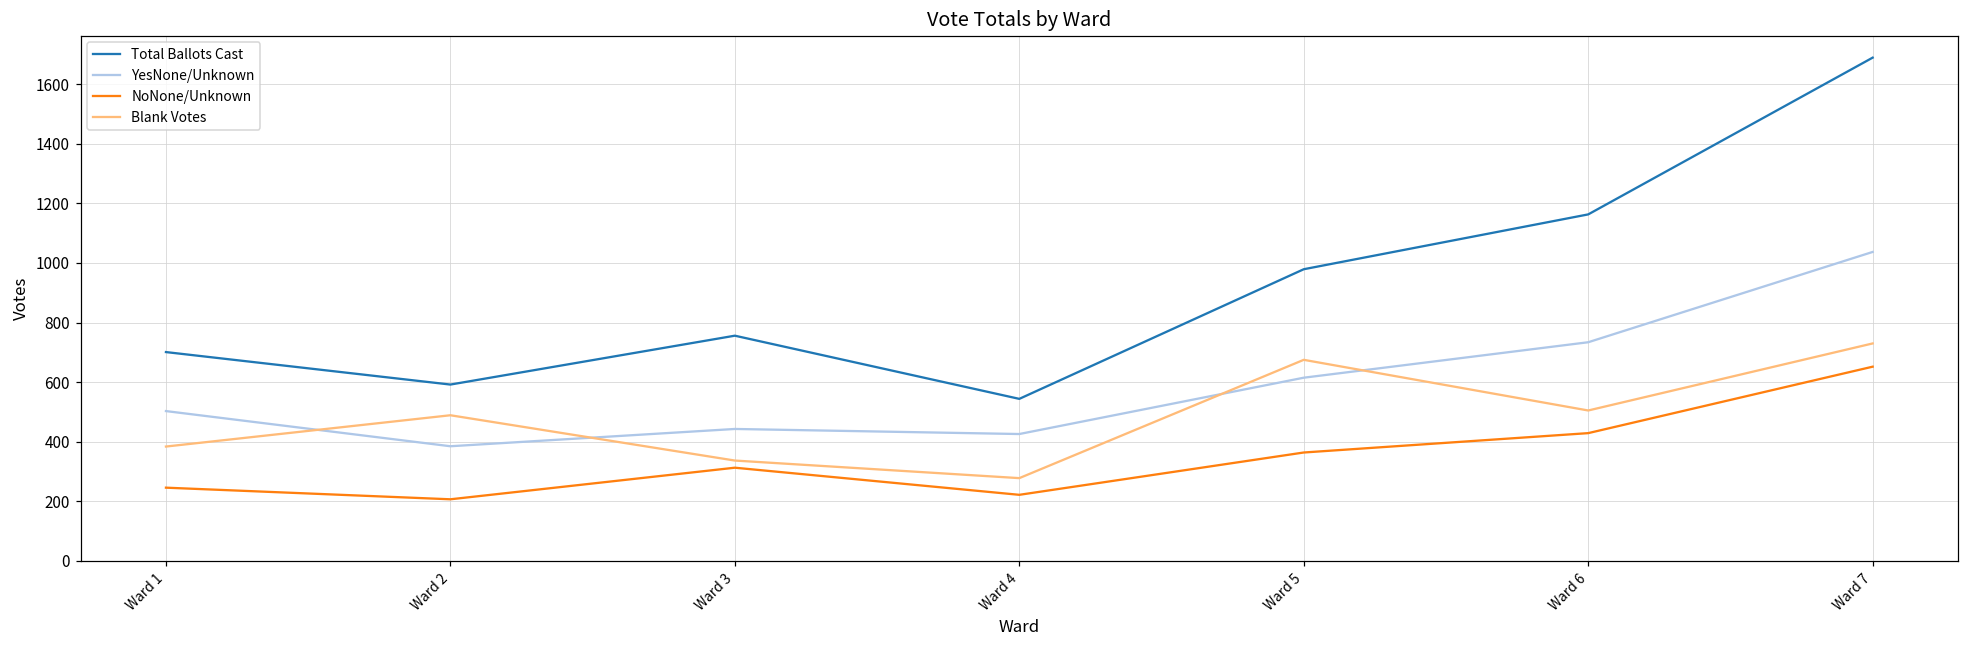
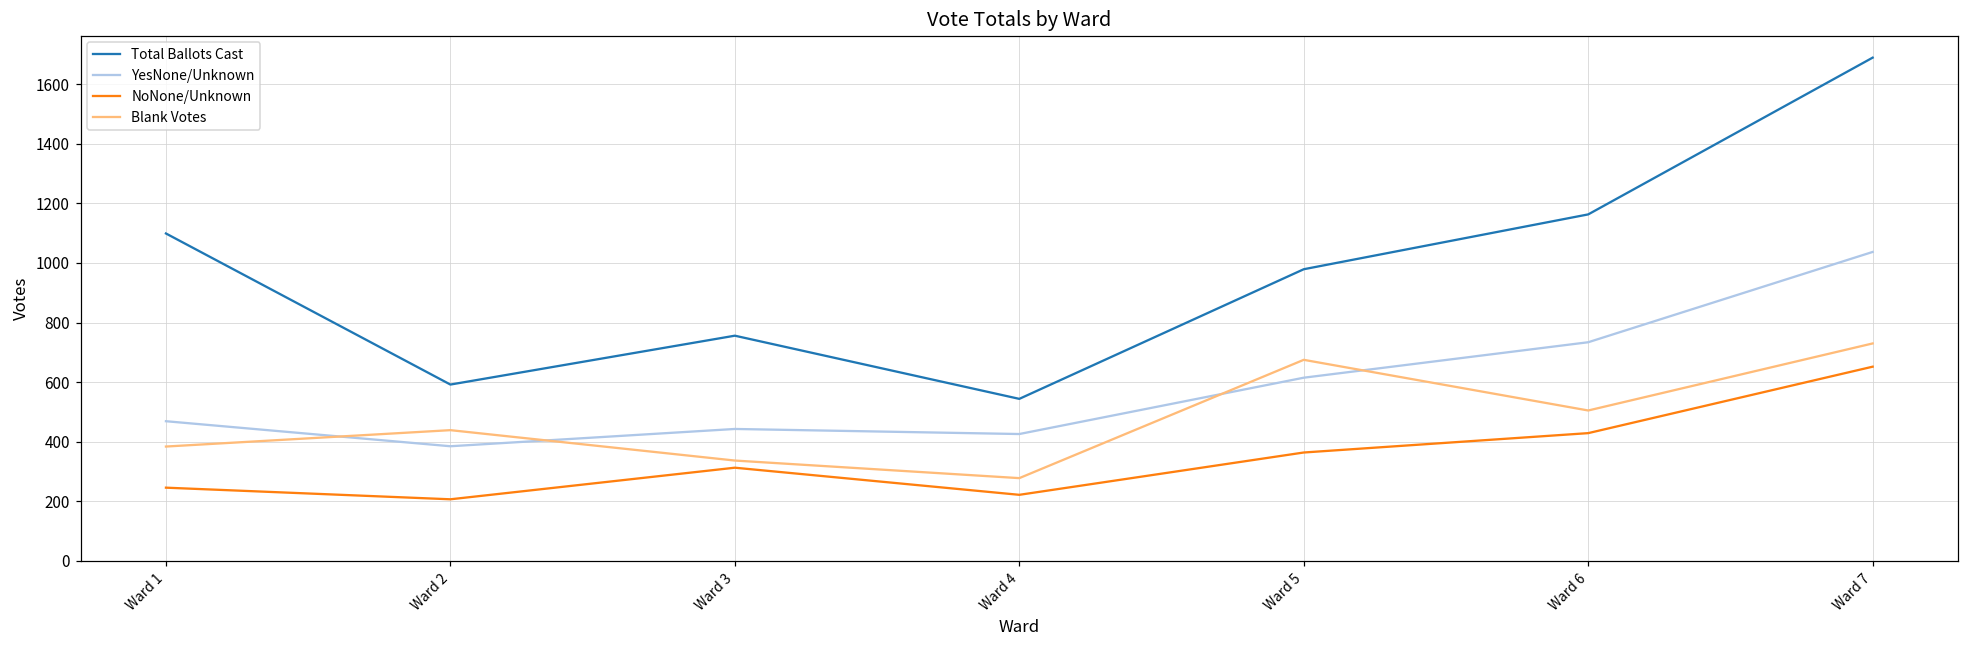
  {
    "Total Ballots Cast": {
-     "Ward 1": 700,
+     "Ward 1": 1100,
      "Ward 2": 590,
      "Ward 3": 760,
      "Ward 4": 540,
      "Ward 5": 980,
      "Ward 6": 1160,
      "Ward 7": 1690
    },
    "YesNone/Unknown": {
-     "Ward 1": 500,
+     "Ward 1": 470,
      "Ward 2": 390,
      "Ward 3": 440,
      "Ward 4": 430,
      "Ward 5": 620,
      "Ward 6": 730,
      "Ward 7": 1040
    },
    "NoNone/Unknown": {
      "Ward 1": 250,
      "Ward 2": 210,
      "Ward 3": 310,
      "Ward 4": 220,
      "Ward 5": 360,
      "Ward 6": 430,
      "Ward 7": 650
    },
    "Blank Votes": {
      "Ward 1": 380,
-     "Ward 2": 490,
+     "Ward 2": 440,
      "Ward 3": 340,
      "Ward 4": 280,
      "Ward 5": 680,
      "Ward 6": 510,
      "Ward 7": 730
    }
  }
